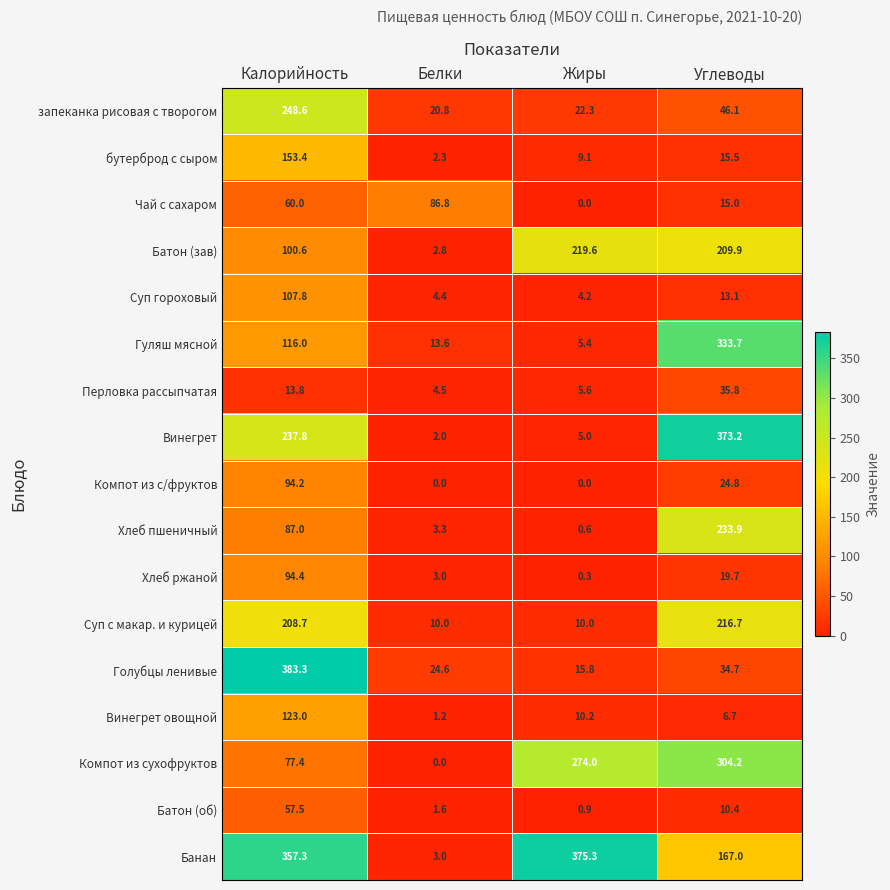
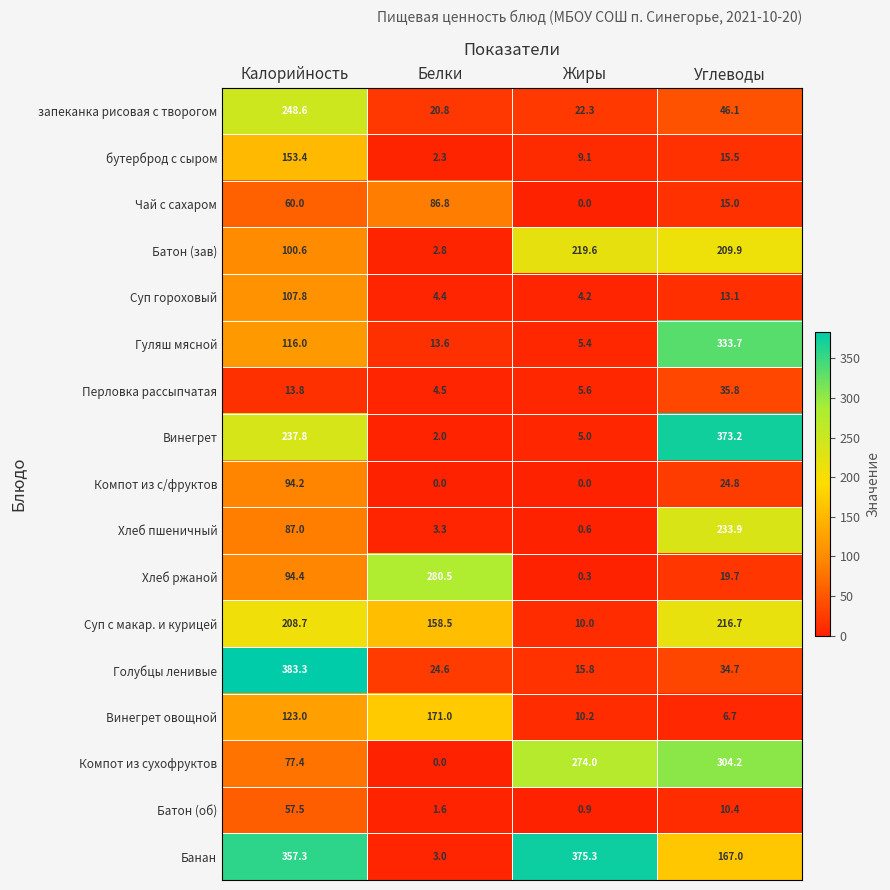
  {
    "запеканка рисовая с творогом": {
      "Калорийность": 248.6,
      "Белки": 20.8,
      "Жиры": 22.3,
      "Углеводы": 46.1
    },
    "бутерброд с сыром": {
      "Калорийность": 153.4,
      "Белки": 2.3,
      "Жиры": 9.1,
      "Углеводы": 15.5
    },
    "Чай с сахаром": {
      "Калорийность": 60.0,
      "Белки": 86.8,
      "Жиры": 0.0,
      "Углеводы": 15.0
    },
    "Батон (зав)": {
      "Калорийность": 100.6,
      "Белки": 2.8,
      "Жиры": 219.6,
      "Углеводы": 209.9
    },
    "Суп гороховый": {
      "Калорийность": 107.8,
      "Белки": 4.4,
      "Жиры": 4.2,
      "Углеводы": 13.1
    },
    "Гуляш мясной": {
      "Калорийность": 116.0,
      "Белки": 13.6,
      "Жиры": 5.4,
      "Углеводы": 333.7
    },
    "Перловка рассыпчатая": {
      "Калорийность": 13.8,
      "Белки": 4.5,
      "Жиры": 5.6,
      "Углеводы": 35.8
    },
    "Винегрет": {
      "Калорийность": 237.8,
      "Белки": 2.0,
      "Жиры": 5.0,
      "Углеводы": 373.2
    },
    "Компот из с/фруктов": {
      "Калорийность": 94.2,
      "Белки": 0.0,
      "Жиры": 0.0,
      "Углеводы": 24.8
    },
    "Хлеб пшеничный": {
      "Калорийность": 87.0,
      "Белки": 3.3,
      "Жиры": 0.6,
      "Углеводы": 233.9
    },
    "Хлеб ржаной": {
      "Калорийность": 94.4,
-     "Белки": 3.0,
+     "Белки": 280.5,
      "Жиры": 0.3,
      "Углеводы": 19.7
    },
    "Суп с макар. и курицей": {
      "Калорийность": 208.7,
-     "Белки": 10.0,
+     "Белки": 158.5,
      "Жиры": 10.0,
      "Углеводы": 216.7
    },
    "Голубцы ленивые": {
      "Калорийность": 383.3,
      "Белки": 24.6,
      "Жиры": 15.8,
      "Углеводы": 34.7
    },
    "Винегрет овощной": {
      "Калорийность": 123.0,
-     "Белки": 1.2,
+     "Белки": 171.0,
      "Жиры": 10.2,
      "Углеводы": 6.7
    },
    "Компот из сухофруктов": {
      "Калорийность": 77.4,
      "Белки": 0.0,
      "Жиры": 274.0,
      "Углеводы": 304.2
    },
    "Батон (об)": {
      "Калорийность": 57.5,
      "Белки": 1.6,
      "Жиры": 0.9,
      "Углеводы": 10.4
    },
    "Банан": {
      "Калорийность": 357.3,
      "Белки": 3.0,
      "Жиры": 375.3,
      "Углеводы": 167.0
    }
  }
